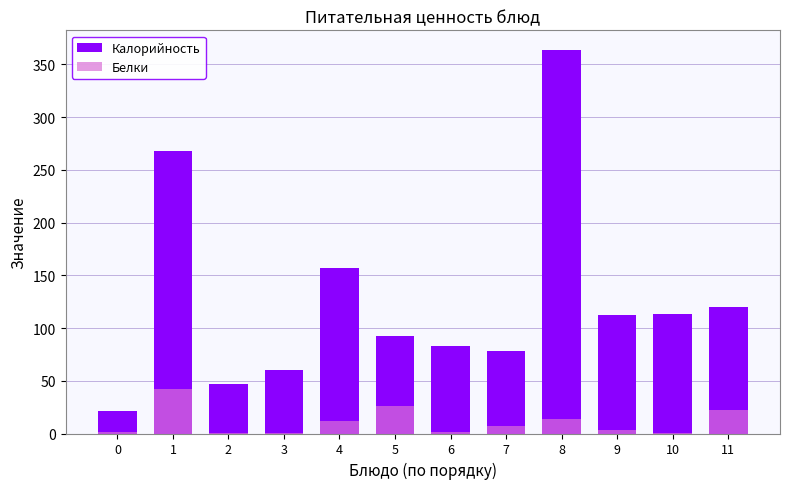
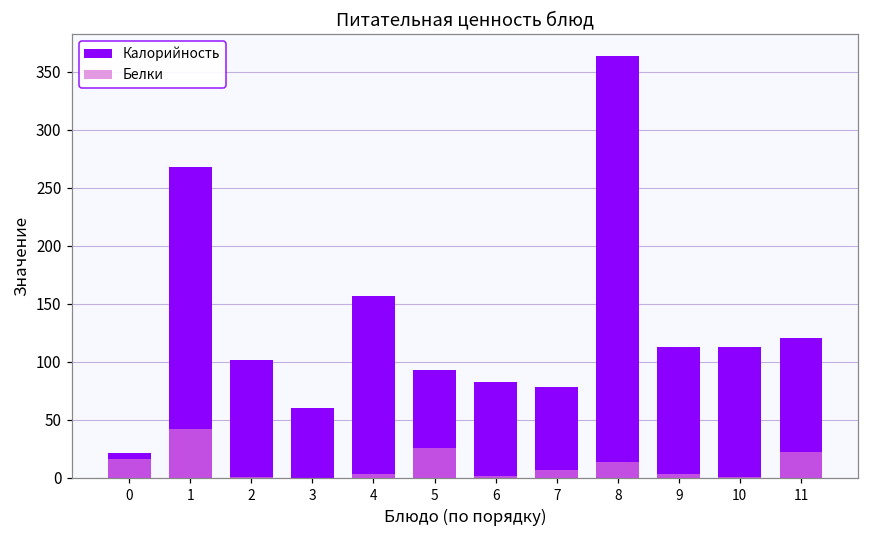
  {
    "Калорийность": {
      "0": 21,
      "1": 268,
-     "2": 47,
+     "2": 102,
      "3": 60,
      "4": 156,
      "5": 93,
      "6": 83,
      "7": 79,
      "8": 364,
      "9": 113,
      "10": 113,
      "11": 120
    },
    "Белки": {
-     "0": 2,
-     "4": 12
+     "0": 16,
+     "4": 3
    }
  }
